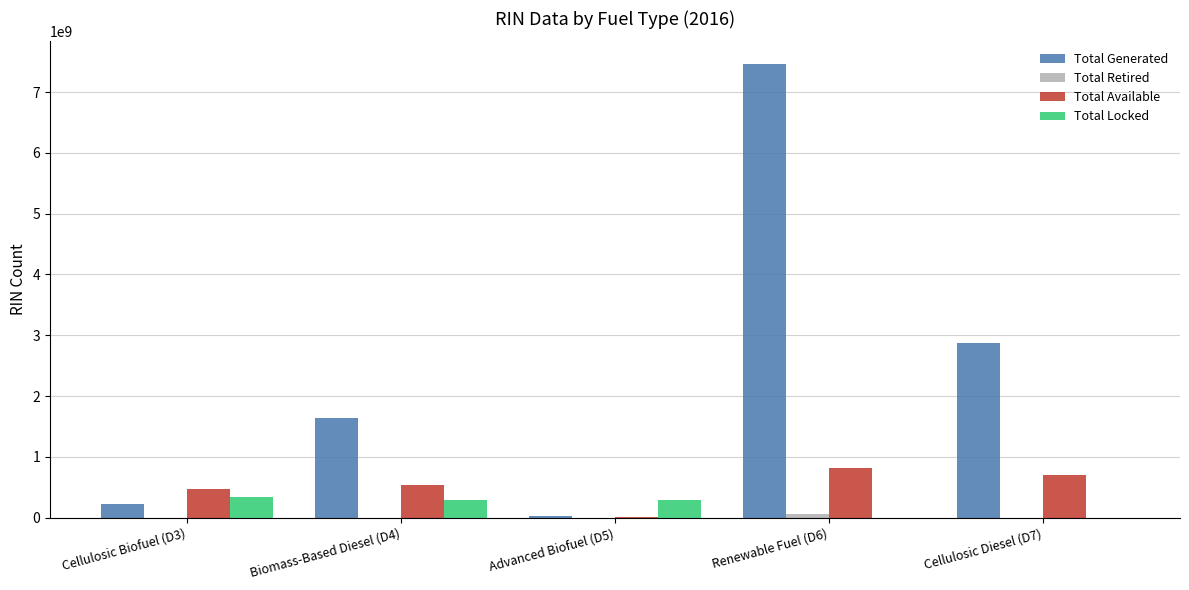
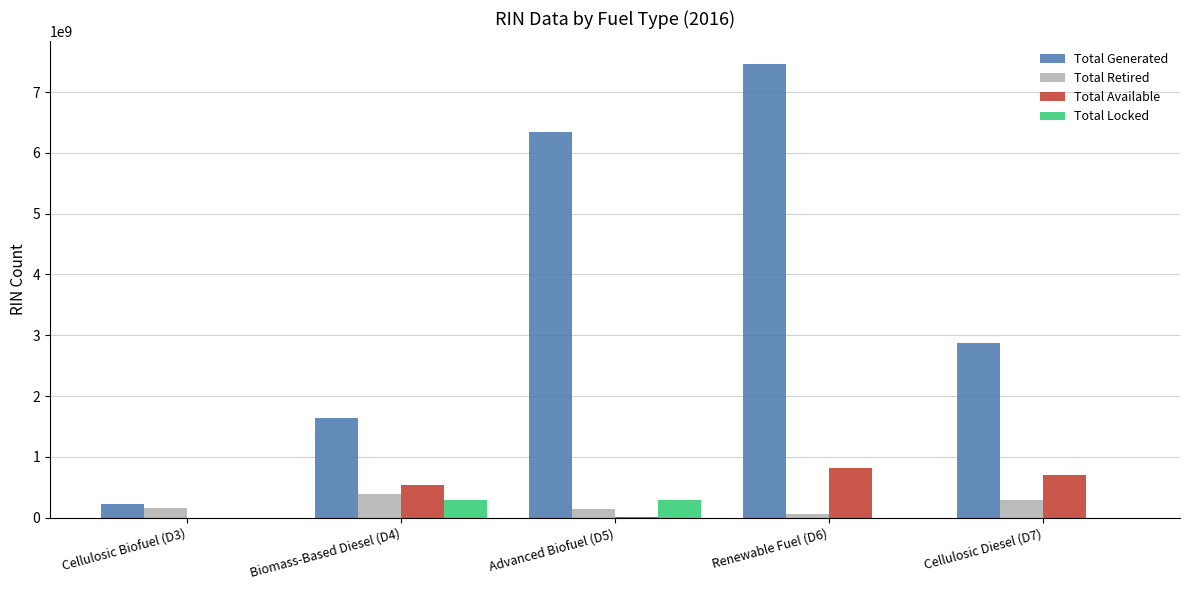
  {
    "Total Generated": {
      "Cellulosic Biofuel (D3)": 200000000,
      "Biomass-Based Diesel (D4)": 1600000000,
-     "Advanced Biofuel (D5)": 0,
+     "Advanced Biofuel (D5)": 6300000000,
      "Renewable Fuel (D6)": 7500000000,
      "Cellulosic Diesel (D7)": 2900000000
    },
    "Total Retired": {
-     "Cellulosic Biofuel (D3)": 0,
-     "Biomass-Based Diesel (D4)": 0,
-     "Advanced Biofuel (D5)": 0,
+     "Cellulosic Biofuel (D3)": 200000000,
+     "Biomass-Based Diesel (D4)": 400000000,
+     "Advanced Biofuel (D5)": 100000000,
      "Renewable Fuel (D6)": 100000000,
-     "Cellulosic Diesel (D7)": 0
+     "Cellulosic Diesel (D7)": 300000000
    },
    "Total Available": {
-     "Cellulosic Biofuel (D3)": 500000000,
+     "Cellulosic Biofuel (D3)": 0,
      "Biomass-Based Diesel (D4)": 500000000,
      "Renewable Fuel (D6)": 800000000,
      "Cellulosic Diesel (D7)": 700000000
    },
    "Total Locked": {
-     "Cellulosic Biofuel (D3)": 300000000,
+     "Cellulosic Biofuel (D3)": 0,
      "Biomass-Based Diesel (D4)": 300000000,
      "Advanced Biofuel (D5)": 300000000,
      "Cellulosic Diesel (D7)": 0
    }
  }
